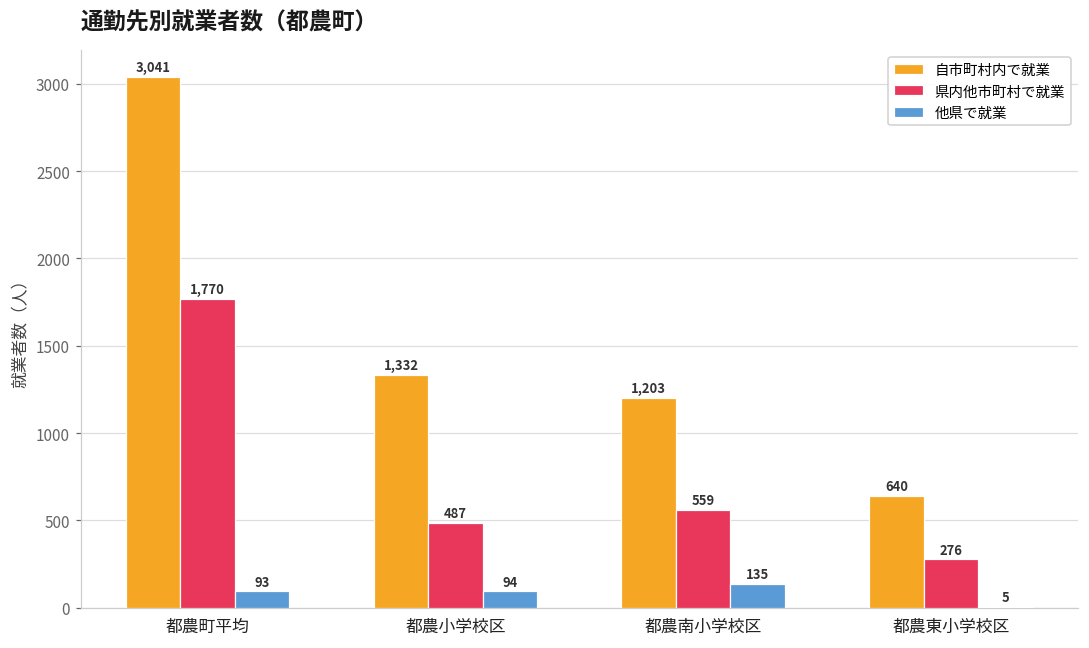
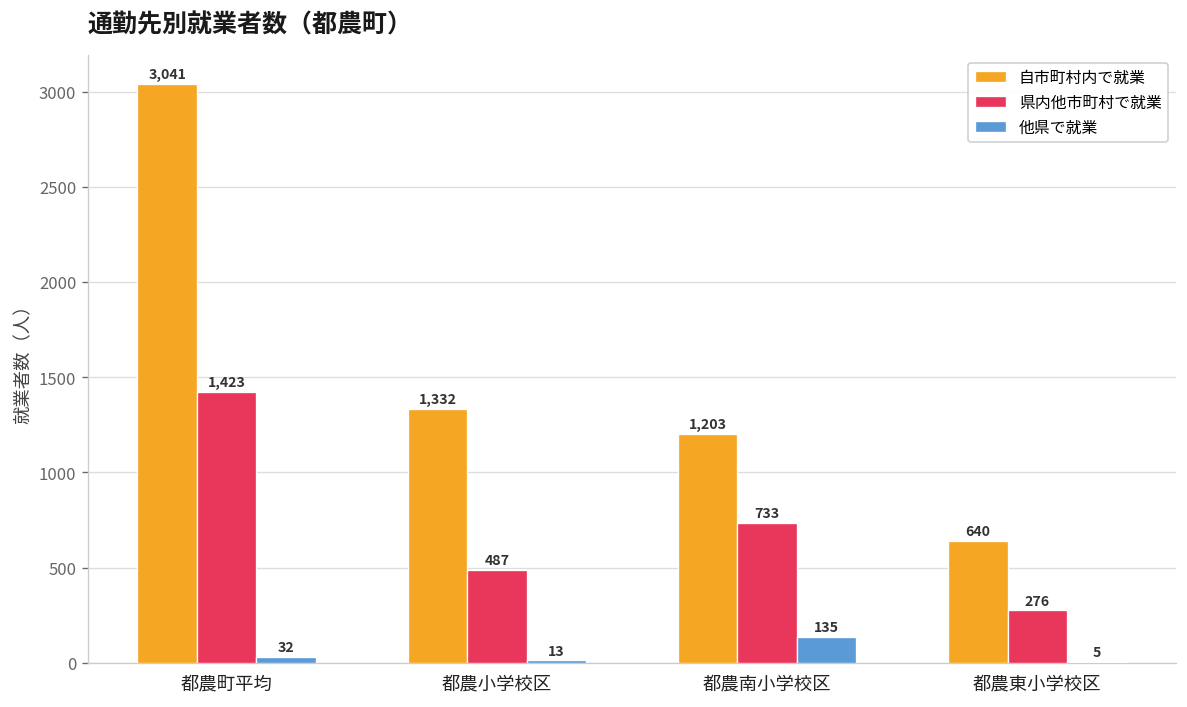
  {
    "自市町村内で就業": {
      "都農町平均": "3,041",
      "都農小学校区": "1,332",
      "都農南小学校区": "1,203",
      "都農東小学校区": "640"
    },
    "県内他市町村で就業": {
-     "都農町平均": "1,770",
+     "都農町平均": "1,423",
      "都農小学校区": "487",
-     "都農南小学校区": "559",
+     "都農南小学校区": "733",
      "都農東小学校区": "276"
    },
    "他県で就業": {
-     "都農町平均": "93",
-     "都農小学校区": "94",
+     "都農町平均": "32",
+     "都農小学校区": "13",
      "都農南小学校区": "135",
      "都農東小学校区": "5"
    }
  }
